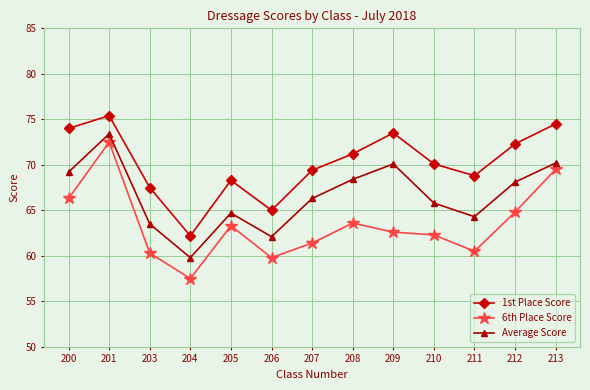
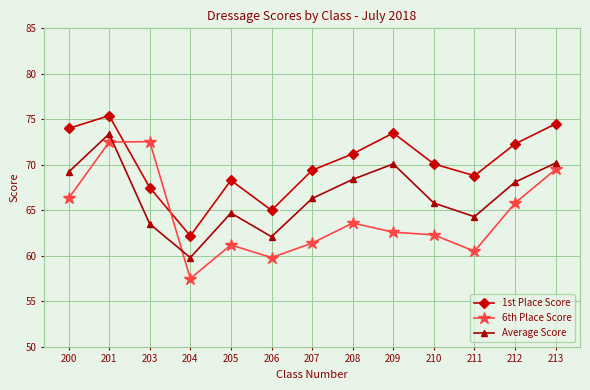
  {
    "6th Place Score": {
      "200": 66,
      "201": 73,
-     "203": 60,
+     "203": 73,
      "204": 58,
-     "205": 63,
+     "205": 61,
      "206": 60,
      "207": 61,
      "208": 64,
      "209": 63,
      "210": 62,
      "211": 61,
-     "212": 65,
+     "212": 66,
      "213": 70
    }
  }
